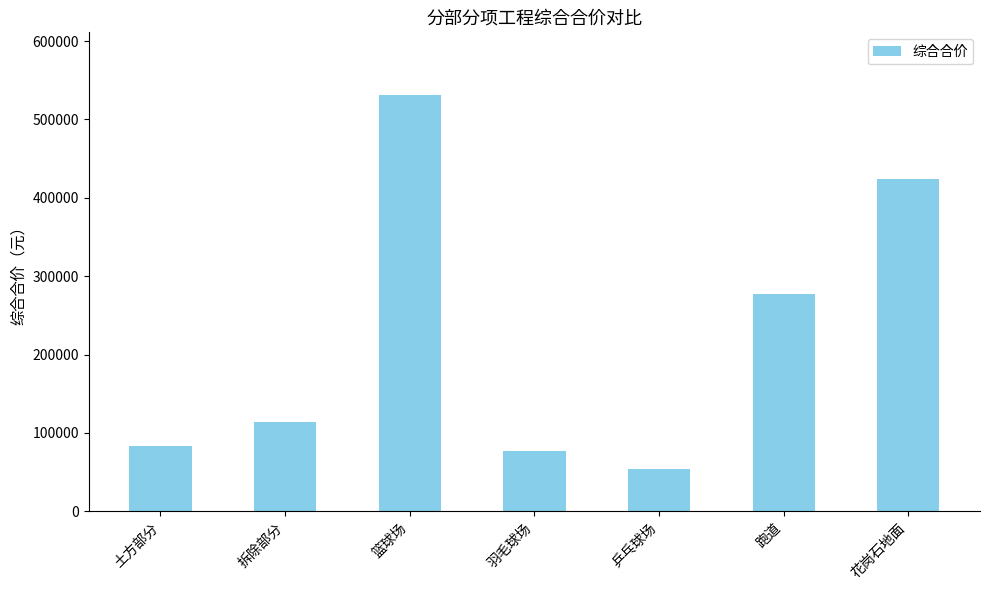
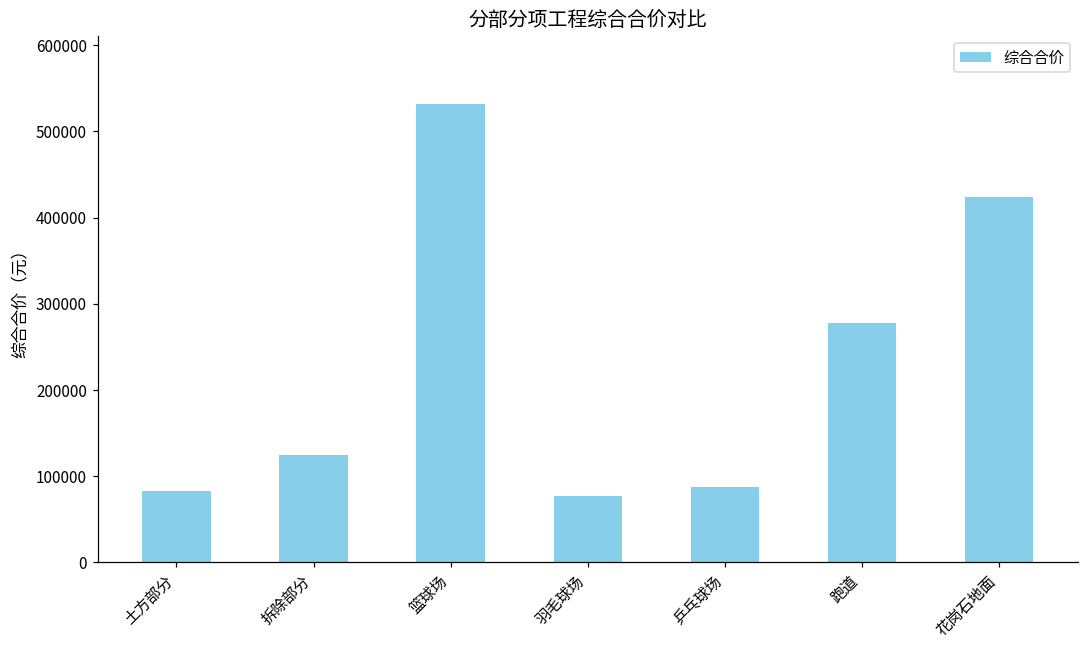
  {
    "土方部分": 80000,
-   "拆除部分": 110000,
+   "拆除部分": 120000,
    "篮球场": 530000,
    "羽毛球场": 80000,
-   "乒乓球场": 50000,
+   "乒乓球场": 90000,
    "跑道": 280000,
    "花岗石地面": 420000
  }
